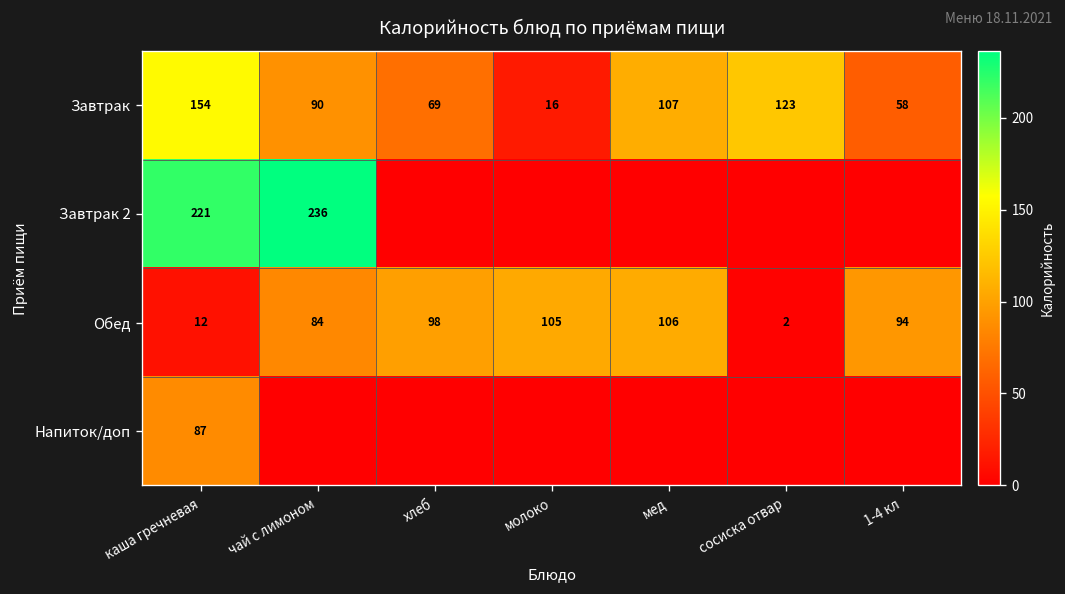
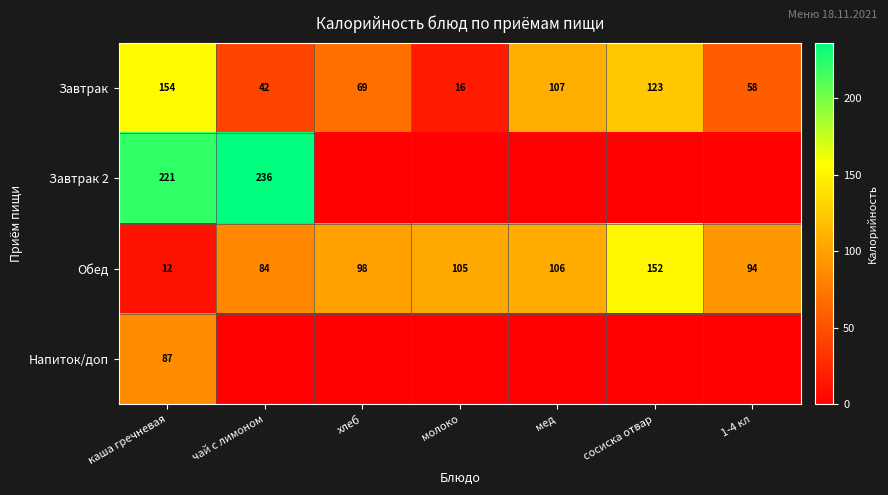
  {
    "Завтрак": {
      "каша гречневая": 154,
-     "чай с лимоном": 90,
+     "чай с лимоном": 42,
      "хлеб": 69,
      "молоко": 16,
      "мед": 107,
      "сосиска отвар": 123,
      "1-4 кл": 58
    },
    "Завтрак 2": {
      "каша гречневая": 221,
      "чай с лимоном": 236
    },
    "Обед": {
      "каша гречневая": 12,
      "чай с лимоном": 84,
      "хлеб": 98,
      "молоко": 105,
      "мед": 106,
-     "сосиска отвар": 2,
+     "сосиска отвар": 152,
      "1-4 кл": 94
    },
    "Напиток/доп": {
      "каша гречневая": 87
    }
  }
